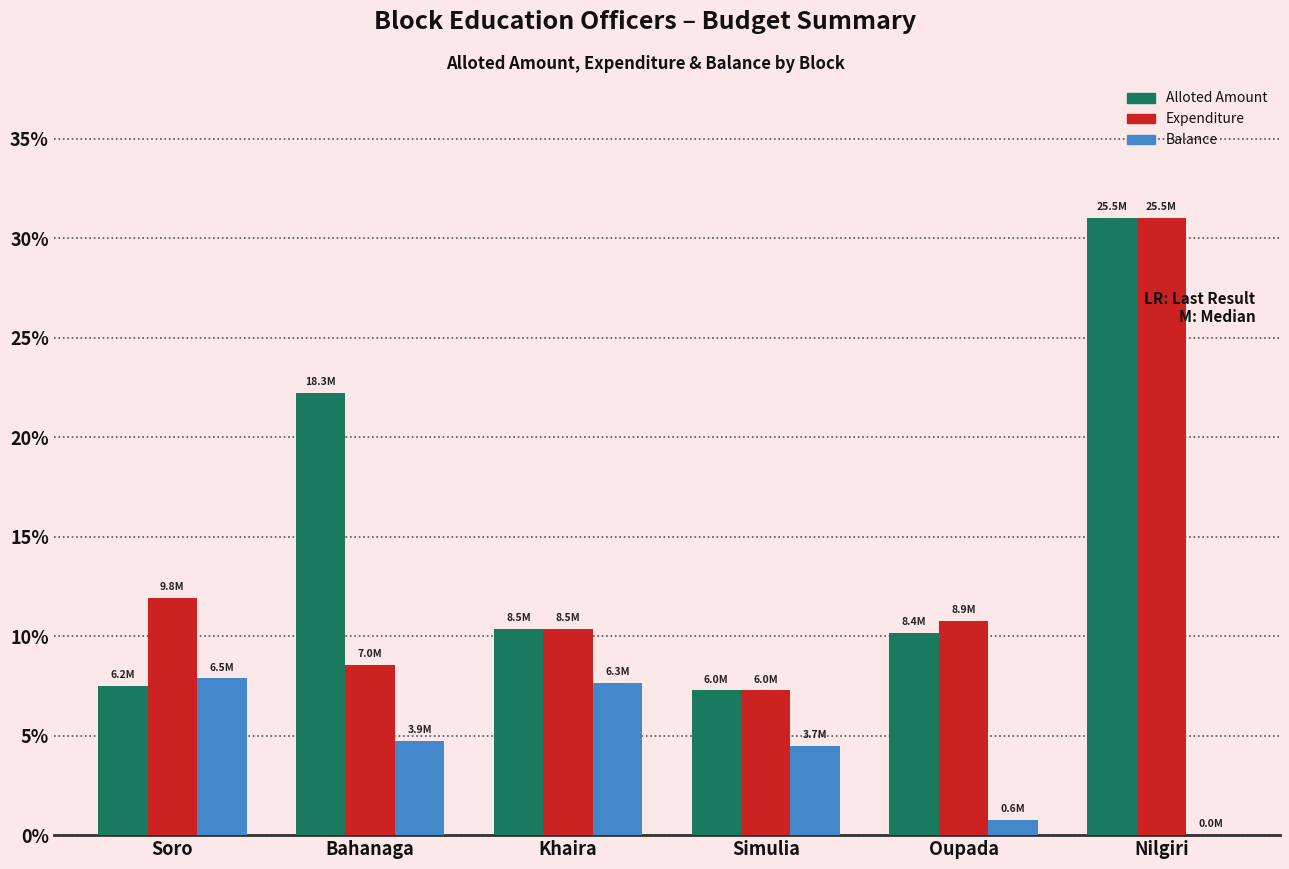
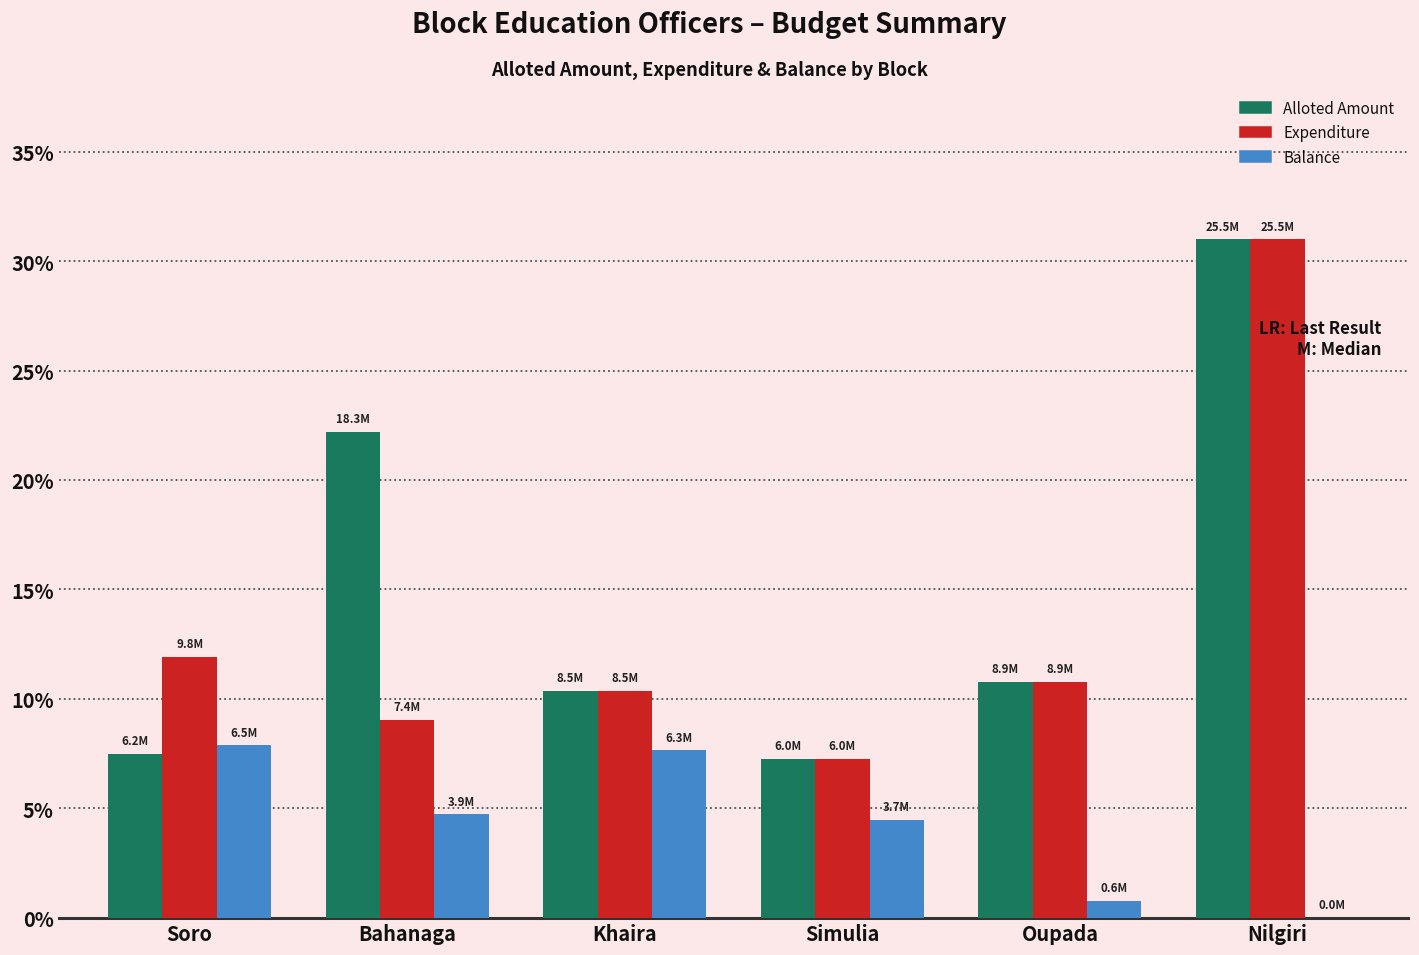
  {
    "Alloted Amount": {
-     "Oupada": "8.4M"
+     "Oupada": "8.9M"
    },
    "Expenditure": {
-     "Bahanaga": "7.0M"
+     "Bahanaga": "7.4M"
    },
    "Balance": {
      "Nilgiri": "0.0M"
    }
  }
